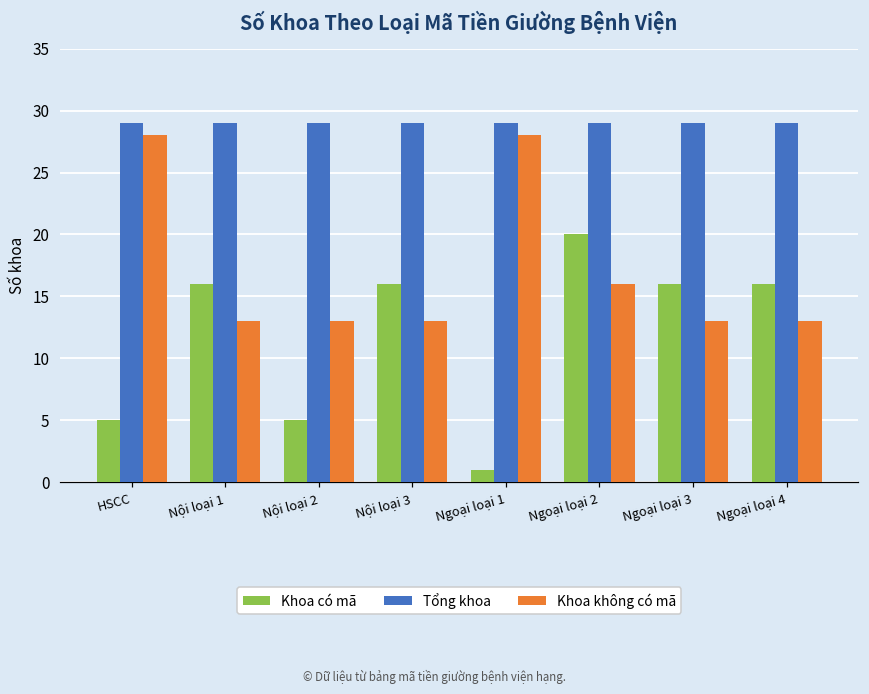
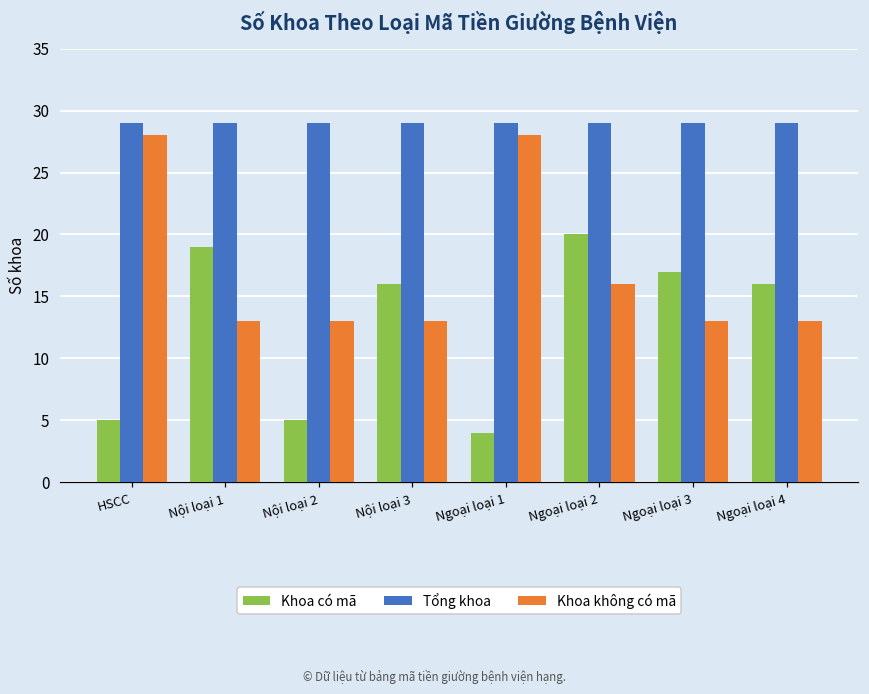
  {
    "Khoa có mã": {
      "HSCC": 5,
-     "Nội loại 1": 16,
+     "Nội loại 1": 19,
      "Nội loại 2": 5,
      "Nội loại 3": 16,
-     "Ngoại loại 1": 1,
+     "Ngoại loại 1": 4,
      "Ngoại loại 2": 20,
-     "Ngoại loại 3": 16,
+     "Ngoại loại 3": 17,
      "Ngoại loại 4": 16
    },
    "Tổng khoa": {
      "HSCC": 29,
      "Nội loại 1": 29,
      "Nội loại 2": 29,
      "Nội loại 3": 29,
      "Ngoại loại 1": 29,
      "Ngoại loại 2": 29,
      "Ngoại loại 3": 29,
      "Ngoại loại 4": 29
    },
    "Khoa không có mã": {
      "HSCC": 28,
      "Nội loại 1": 13,
      "Nội loại 2": 13,
      "Nội loại 3": 13,
      "Ngoại loại 1": 28,
      "Ngoại loại 2": 16,
      "Ngoại loại 3": 13,
      "Ngoại loại 4": 13
    }
  }
